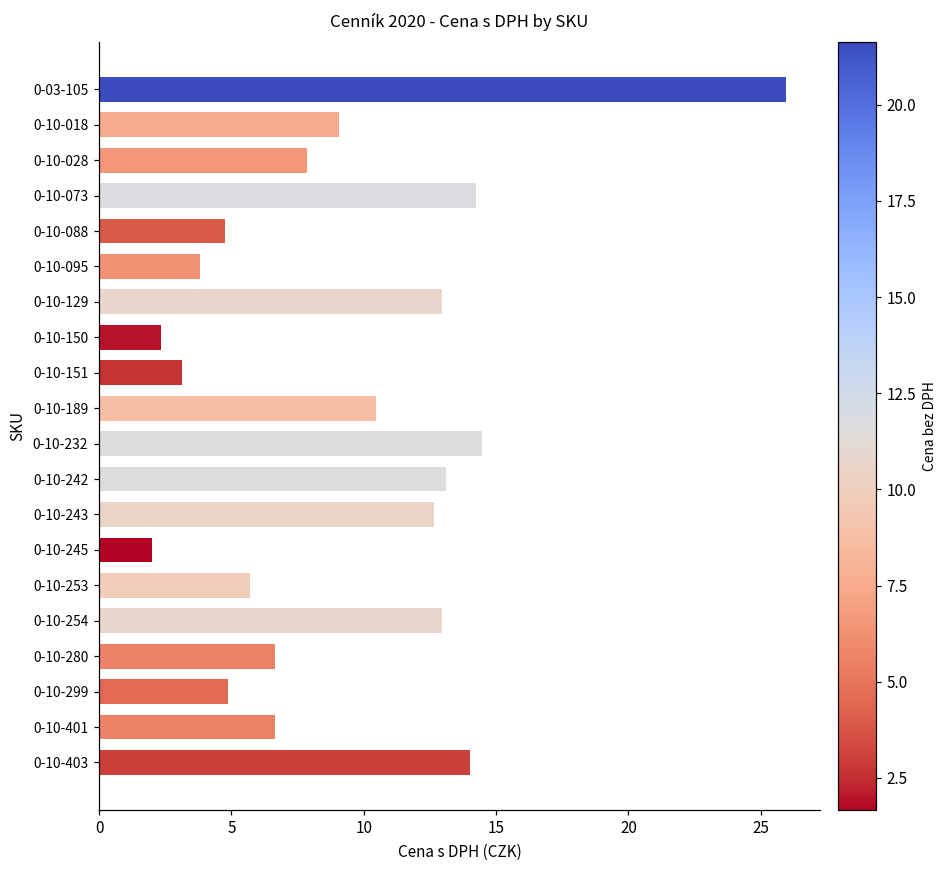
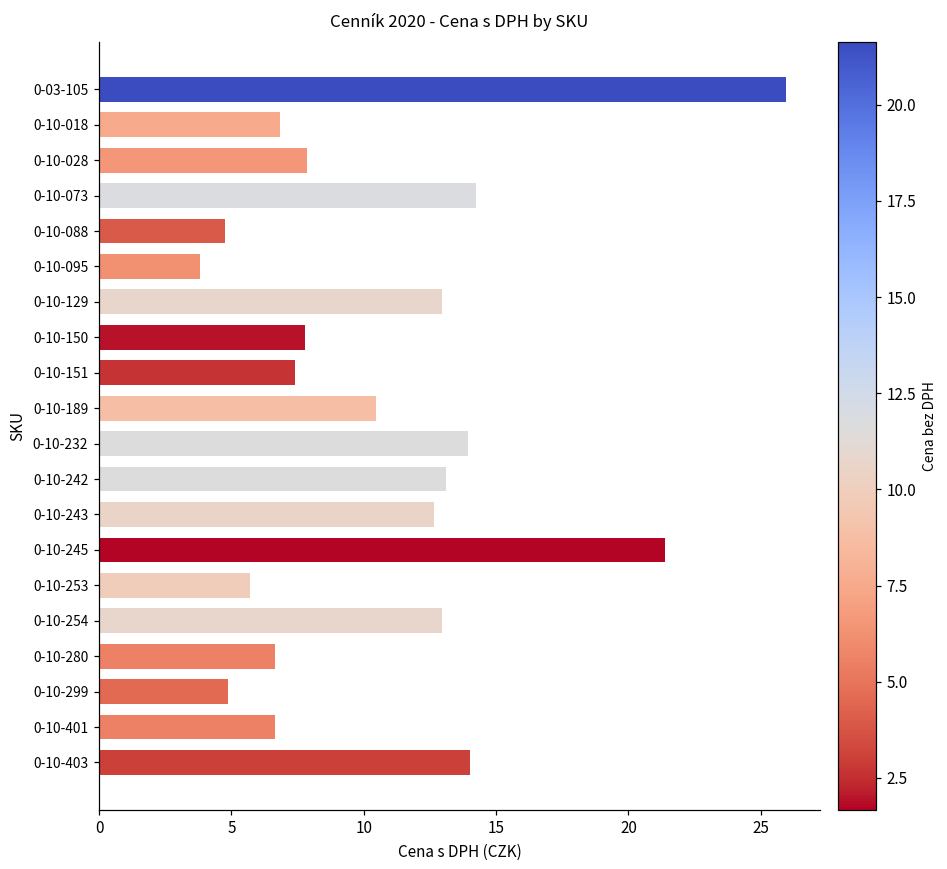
  {
    "0-03-105": 26.0,
-   "0-10-018": 9.1,
+   "0-10-018": 6.8,
    "0-10-028": 7.9,
    "0-10-073": 14.3,
    "0-10-088": 4.8,
    "0-10-095": 3.8,
    "0-10-129": 13.0,
-   "0-10-150": 2.4,
-   "0-10-151": 3.2,
+   "0-10-150": 7.8,
+   "0-10-151": 7.4,
    "0-10-189": 10.5,
-   "0-10-232": 14.5,
+   "0-10-232": 14.0,
    "0-10-242": 13.1,
    "0-10-243": 12.7,
-   "0-10-245": 2.0,
+   "0-10-245": 21.4,
    "0-10-253": 5.7,
    "0-10-254": 13.0,
    "0-10-280": 6.7,
    "0-10-299": 4.9,
    "0-10-401": 6.7,
    "0-10-403": 14.0
  }
